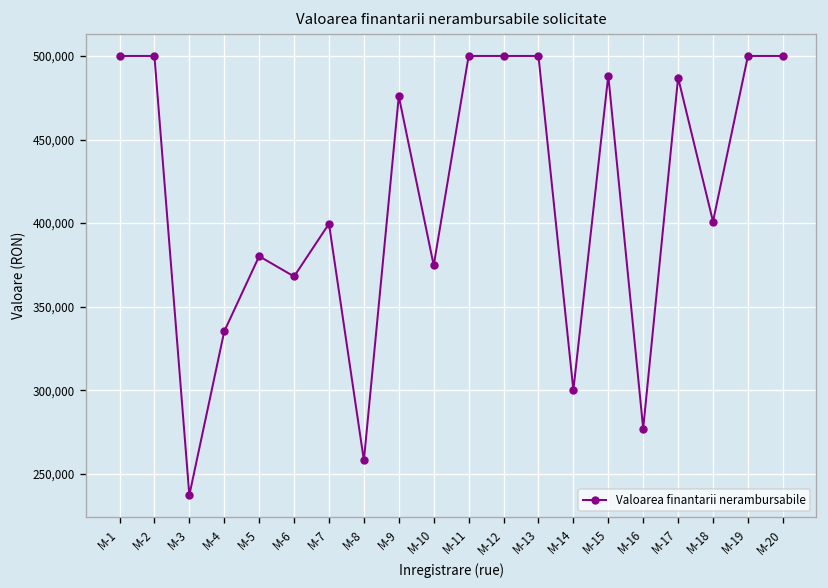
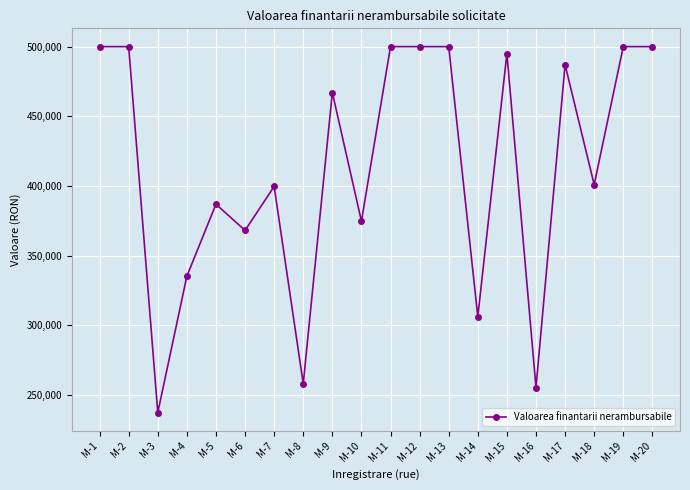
  {
    "M-1": "500,000",
    "M-2": "500,000",
    "M-3": "237,000",
    "M-4": "335,000",
-   "M-5": "380,000",
+   "M-5": "387,000",
    "M-6": "368,000",
    "M-7": "400,000",
    "M-8": "258,000",
-   "M-9": "476,000",
+   "M-9": "467,000",
    "M-10": "375,000",
    "M-11": "500,000",
    "M-12": "500,000",
    "M-13": "500,000",
-   "M-14": "300,000",
-   "M-15": "488,000",
-   "M-16": "277,000",
+   "M-14": "306,000",
+   "M-15": "495,000",
+   "M-16": "255,000",
    "M-17": "487,000",
    "M-18": "401,000",
    "M-19": "500,000",
    "M-20": "500,000"
  }
